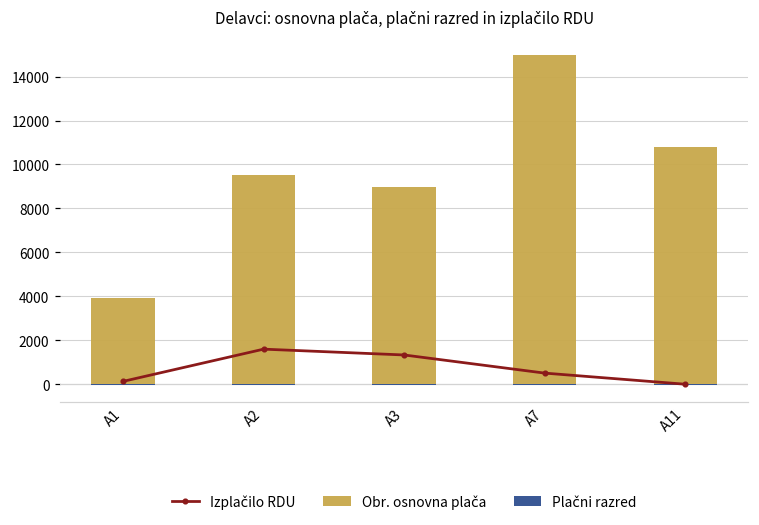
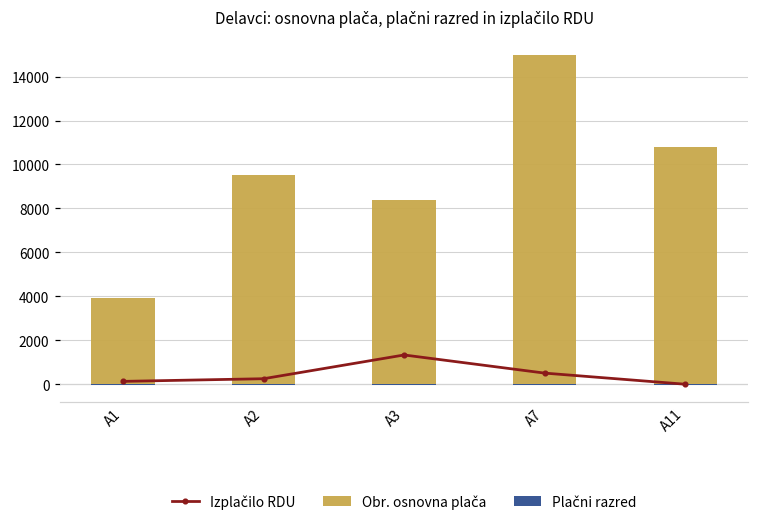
  {
    "Obr. osnovna plača": {
      "A1": 3900,
      "A2": 9500,
-     "A3": 9000,
+     "A3": 8400,
      "A7": 15000,
      "A11": 10800
    },
    "Izplačilo RDU": {
      "A1": 100,
-     "A2": 1600,
+     "A2": 300,
      "A3": 1300,
      "A7": 500,
      "A11": 0
    }
  }
